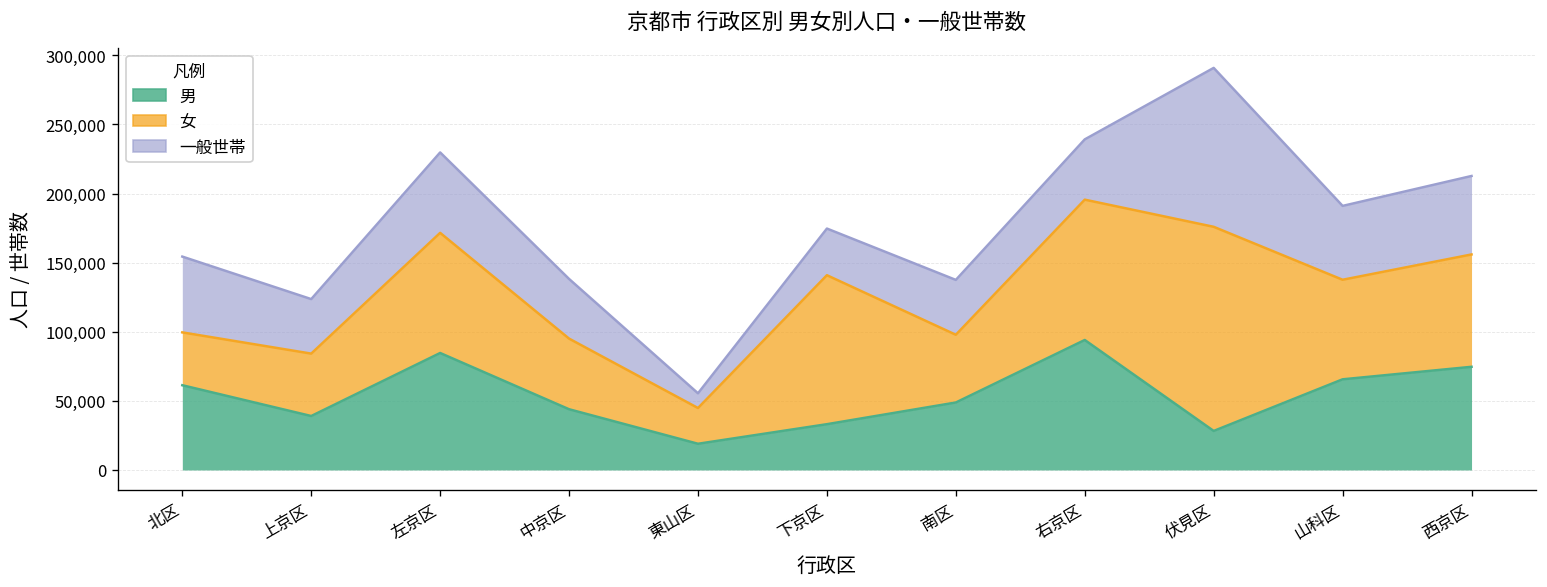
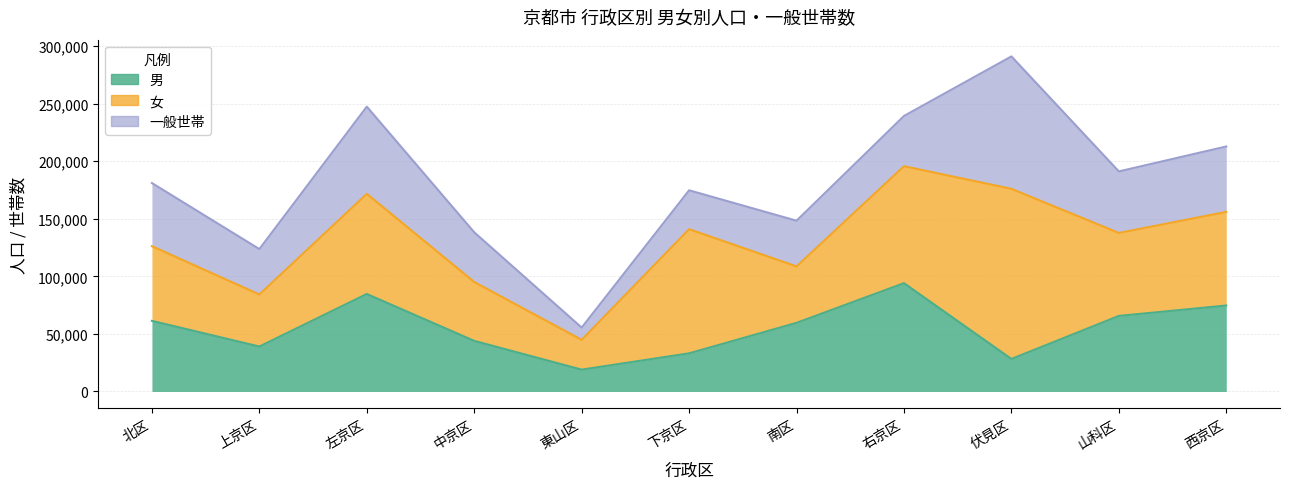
  {
    "男": {
      "北区": "61,000",
      "上京区": "39,000",
      "左京区": "85,000",
      "中京区": "44,000",
      "東山区": "19,000",
      "下京区": "33,000",
-     "南区": "49,000",
+     "南区": "60,000",
      "右京区": "94,000",
      "伏見区": "28,000",
      "山科区": "66,000",
      "西京区": "75,000"
    },
    "女": {
-     "北区": "38,000",
+     "北区": "65,000",
      "上京区": "45,000",
      "左京区": "87,000",
      "中京区": "51,000",
      "東山区": "26,000",
      "下京区": "108,000",
      "南区": "49,000",
      "右京区": "102,000",
      "伏見区": "148,000",
      "山科区": "72,000",
      "西京区": "81,000"
    },
    "一般世帯": {
      "北区": "55,000",
      "上京区": "39,000",
-     "左京区": "58,000",
+     "左京区": "76,000",
      "中京区": "43,000",
      "東山区": "11,000",
      "下京区": "34,000",
      "南区": "40,000",
      "右京区": "44,000",
      "伏見区": "115,000",
      "山科区": "53,000",
      "西京区": "57,000"
    }
  }
